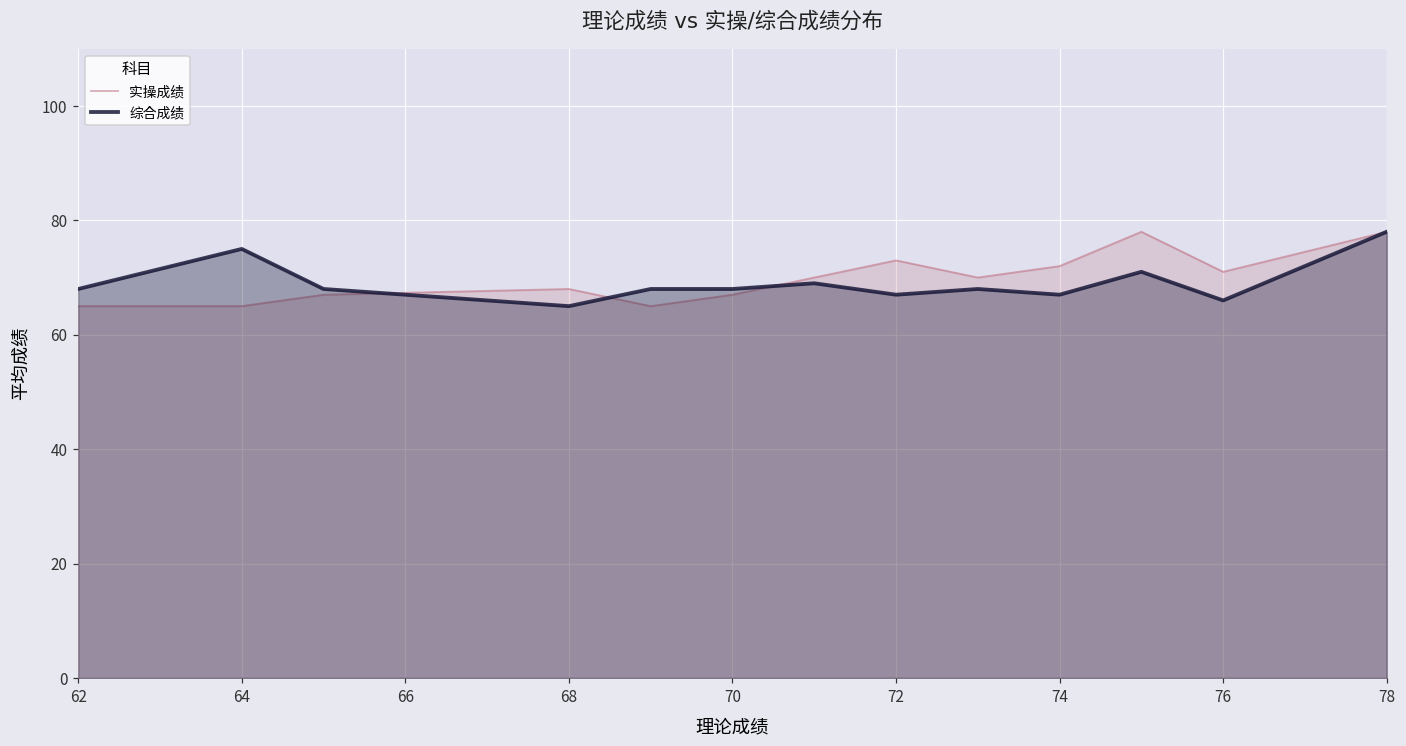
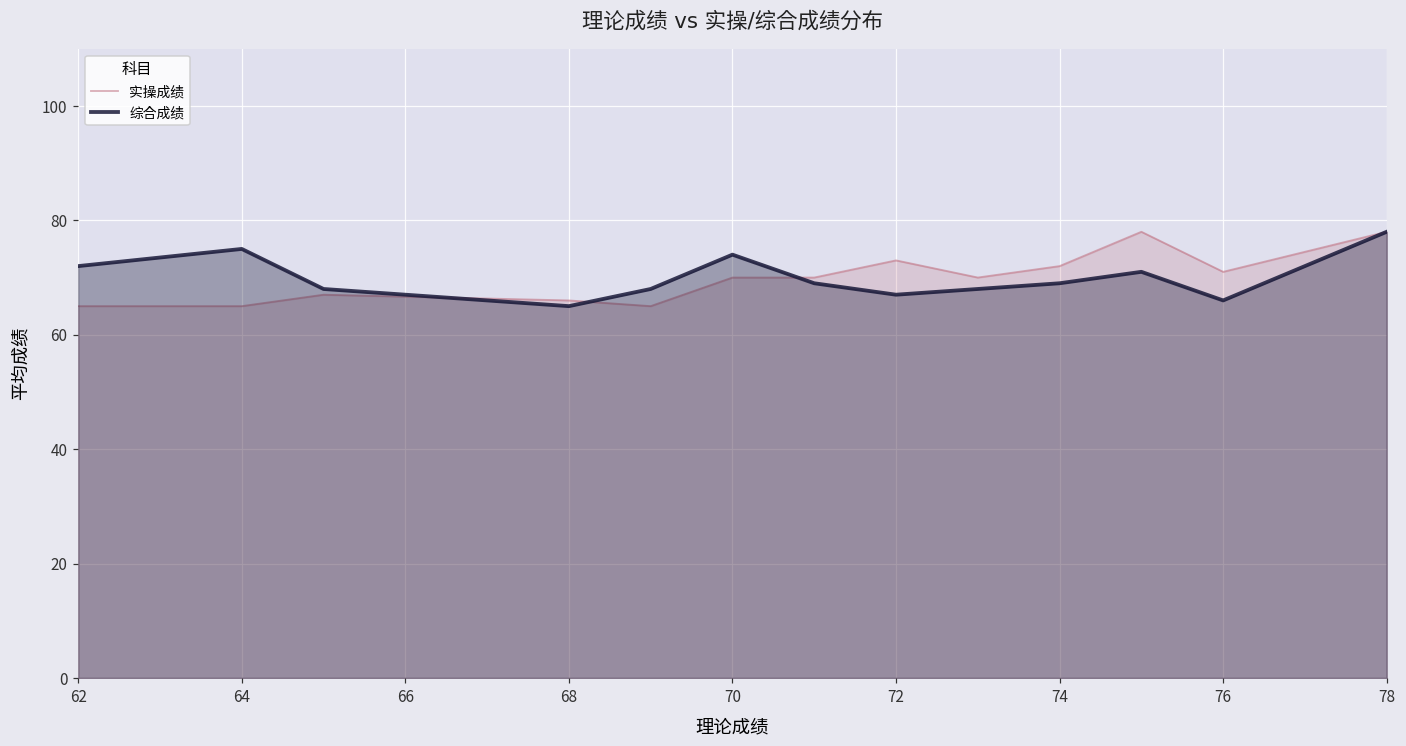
  {
    "实操成绩": {
      "62": 65,
      "64": 65,
-     "68": 68,
-     "70": 67,
+     "68": 66,
+     "70": 70,
      "72": 73,
      "74": 72,
      "76": 71
    },
    "综合成绩": {
-     "62": 68,
+     "62": 72,
      "64": 75,
      "68": 65,
-     "70": 68,
+     "70": 74,
      "72": 67,
-     "74": 67,
+     "74": 69,
      "76": 66
    }
  }
